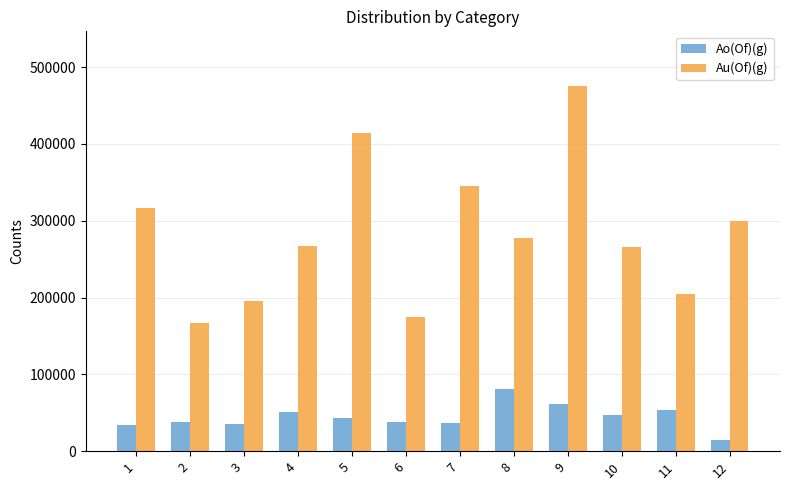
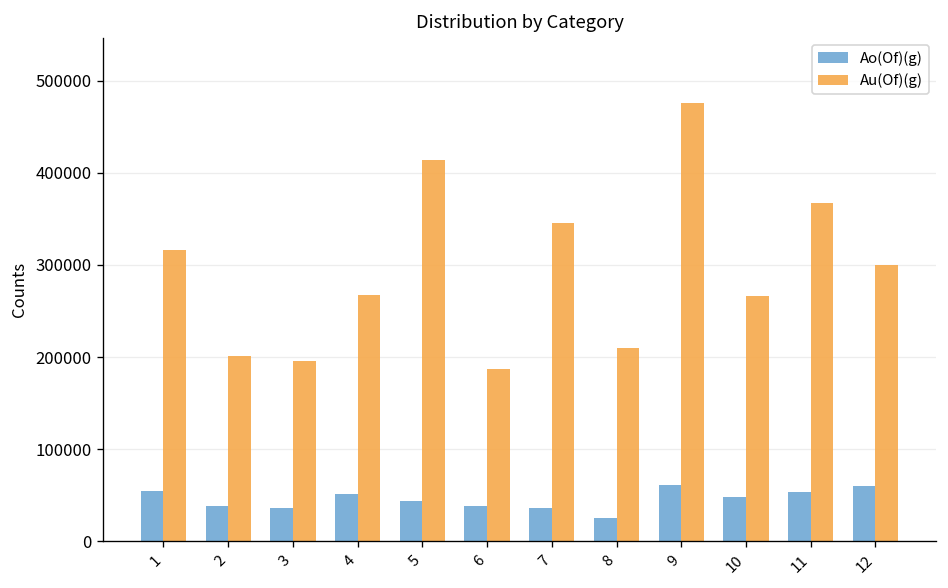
  {
    "Ao(Of)(g)": {
-     "1": 30000,
+     "1": 50000,
      "2": 40000,
      "3": 40000,
      "4": 50000,
      "5": 40000,
      "6": 40000,
      "7": 40000,
-     "8": 80000,
+     "8": 30000,
      "9": 60000,
      "10": 50000,
      "11": 50000,
-     "12": 10000
+     "12": 60000
    },
    "Au(Of)(g)": {
      "1": 320000,
-     "2": 170000,
+     "2": 200000,
      "3": 200000,
      "4": 270000,
      "5": 410000,
-     "6": 170000,
+     "6": 190000,
      "7": 350000,
-     "8": 280000,
+     "8": 210000,
      "9": 480000,
      "10": 270000,
-     "11": 200000,
+     "11": 370000,
      "12": 300000
    }
  }
